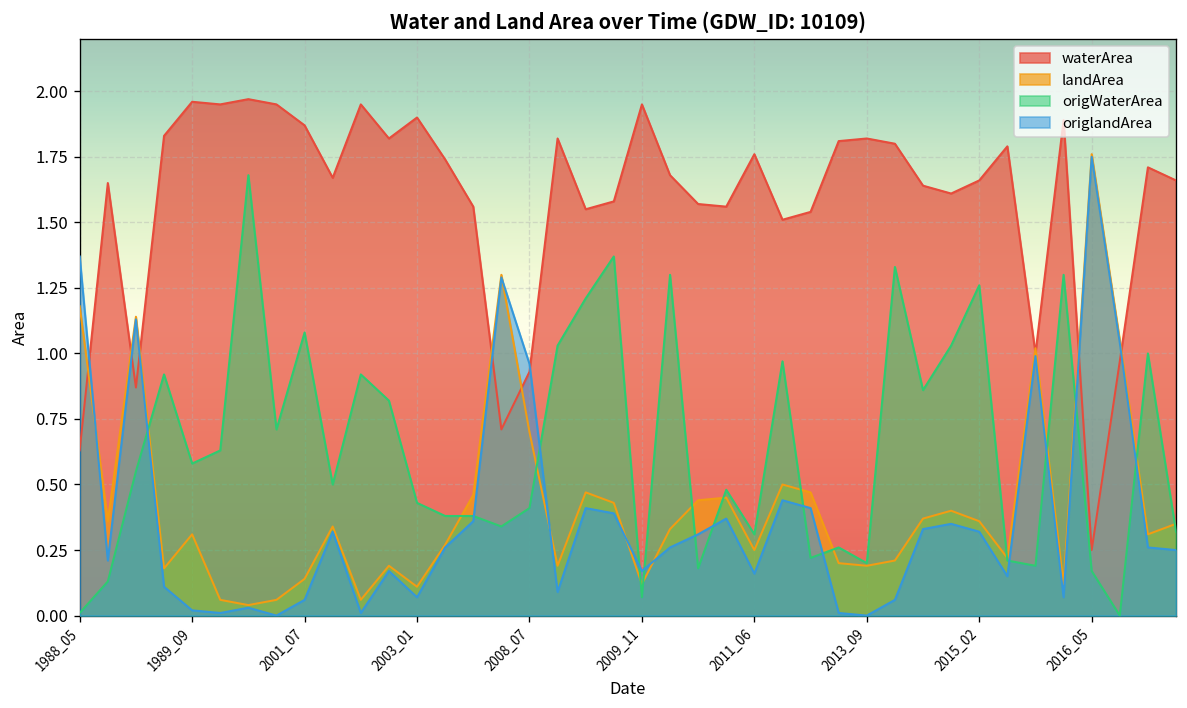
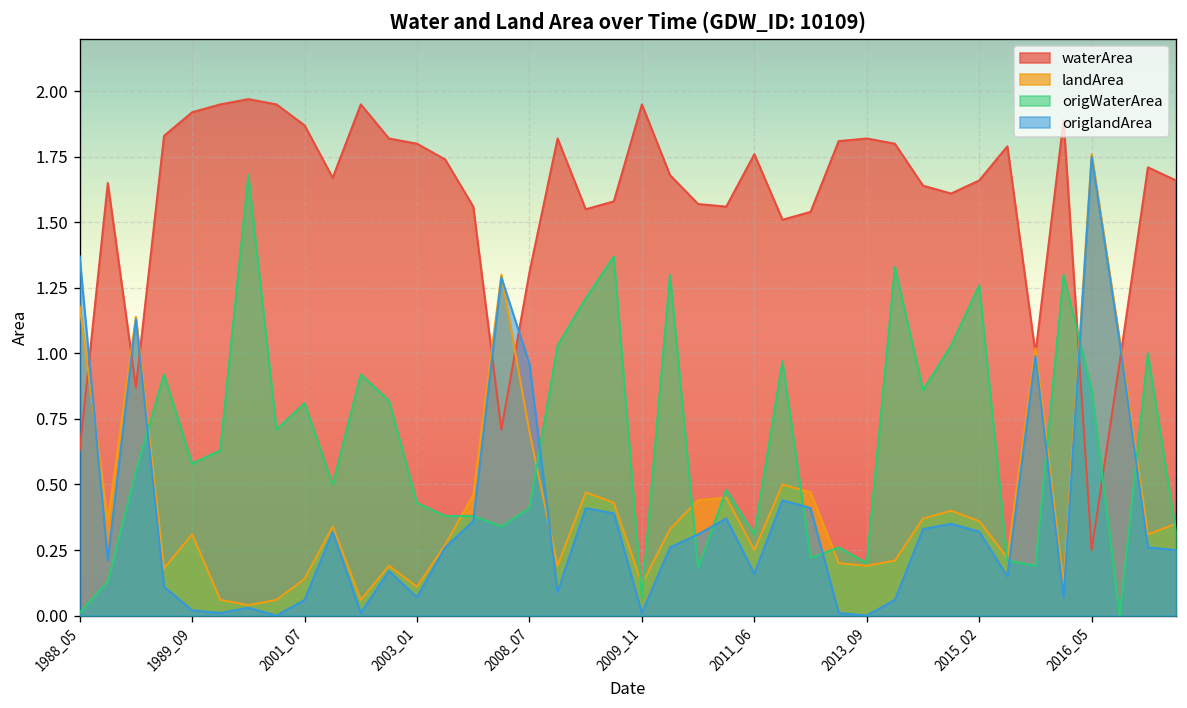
  {
    "waterArea": {
      "1988_05": 0.63,
-     "1989_09": 1.96,
+     "1989_09": 1.92,
      "2001_07": 1.87,
-     "2003_01": 1.9,
-     "2008_07": 0.93,
+     "2003_01": 1.8,
+     "2008_07": 1.31,
      "2009_11": 1.95,
      "2011_06": 1.76,
      "2013_09": 1.82,
      "2015_02": 1.66,
      "2016_05": 0.25
    },
    "landArea": {
      "1988_05": 1.18,
      "1989_09": 0.31,
      "2001_07": 0.14,
      "2003_01": 0.11,
      "2008_07": 0.70,
      "2009_11": 0.12,
      "2011_06": 0.25,
      "2015_02": 0.36
    },
    "origWaterArea": {
      "1988_05": 0.01,
      "1989_09": 0.58,
-     "2001_07": 1.08,
+     "2001_07": 0.81,
      "2003_01": 0.43,
      "2008_07": 0.41,
      "2009_11": 0.07,
      "2011_06": 0.31,
      "2015_02": 1.26,
-     "2016_05": 0.17
+     "2016_05": 0.86
    },
    "origlandArea": {
      "1988_05": 1.37,
      "1989_09": 0.02,
      "2001_07": 0.06,
      "2003_01": 0.07,
      "2008_07": 0.96,
-     "2009_11": 0.17,
+     "2009_11": 0.01,
      "2011_06": 0.16,
      "2013_09": 0.00,
      "2015_02": 0.32
    }
  }
